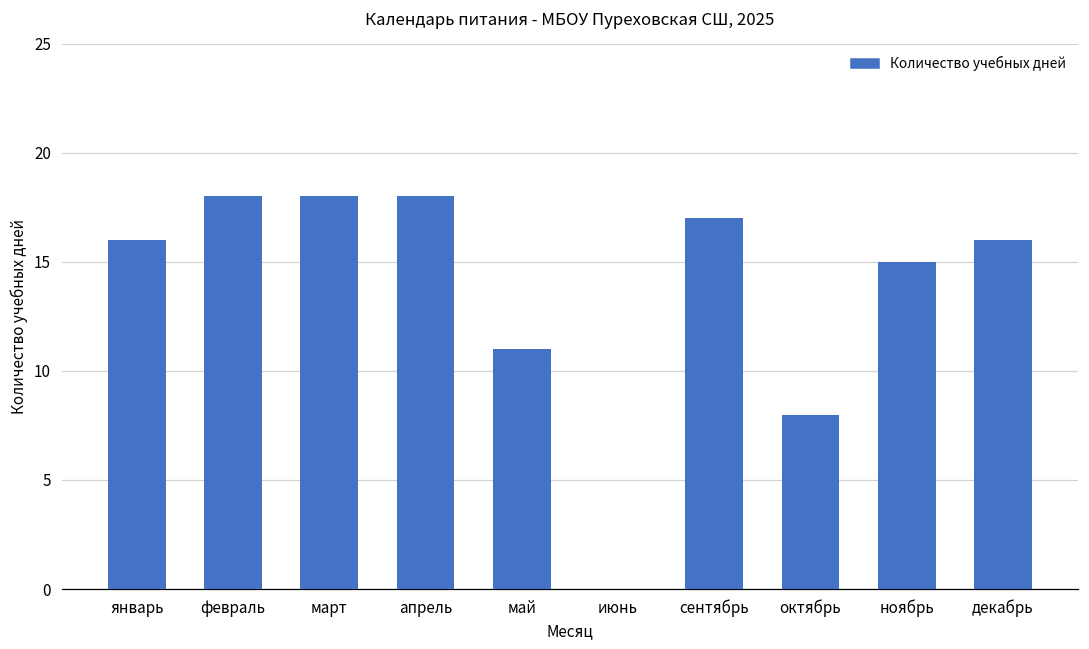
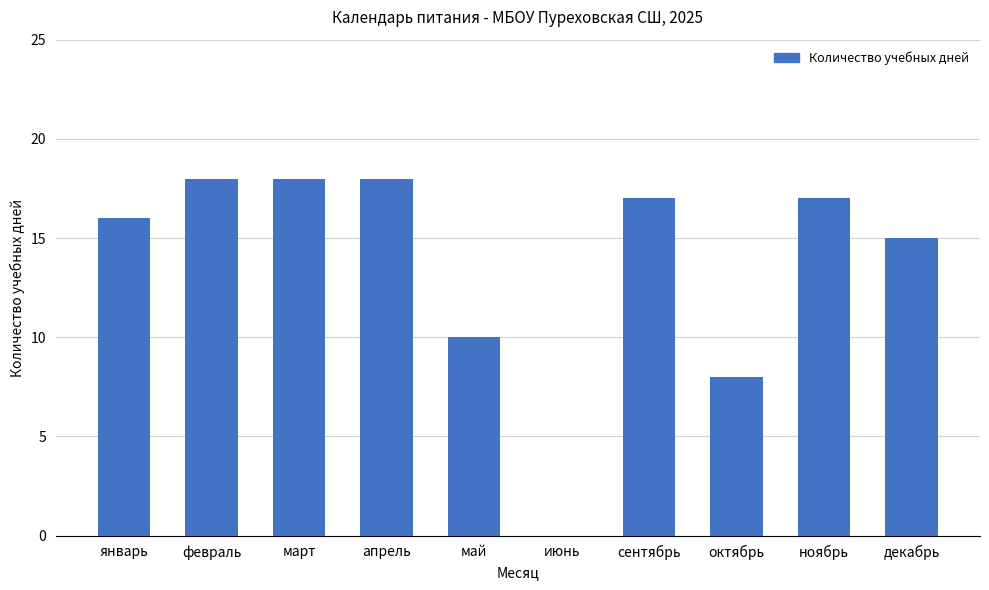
  {
    "январь": 16,
    "февраль": 18,
    "март": 18,
    "апрель": 18,
-   "май": 11,
+   "май": 10,
    "июнь": 0,
    "сентябрь": 17,
    "октябрь": 8,
-   "ноябрь": 15,
-   "декабрь": 16
+   "ноябрь": 17,
+   "декабрь": 15
  }
